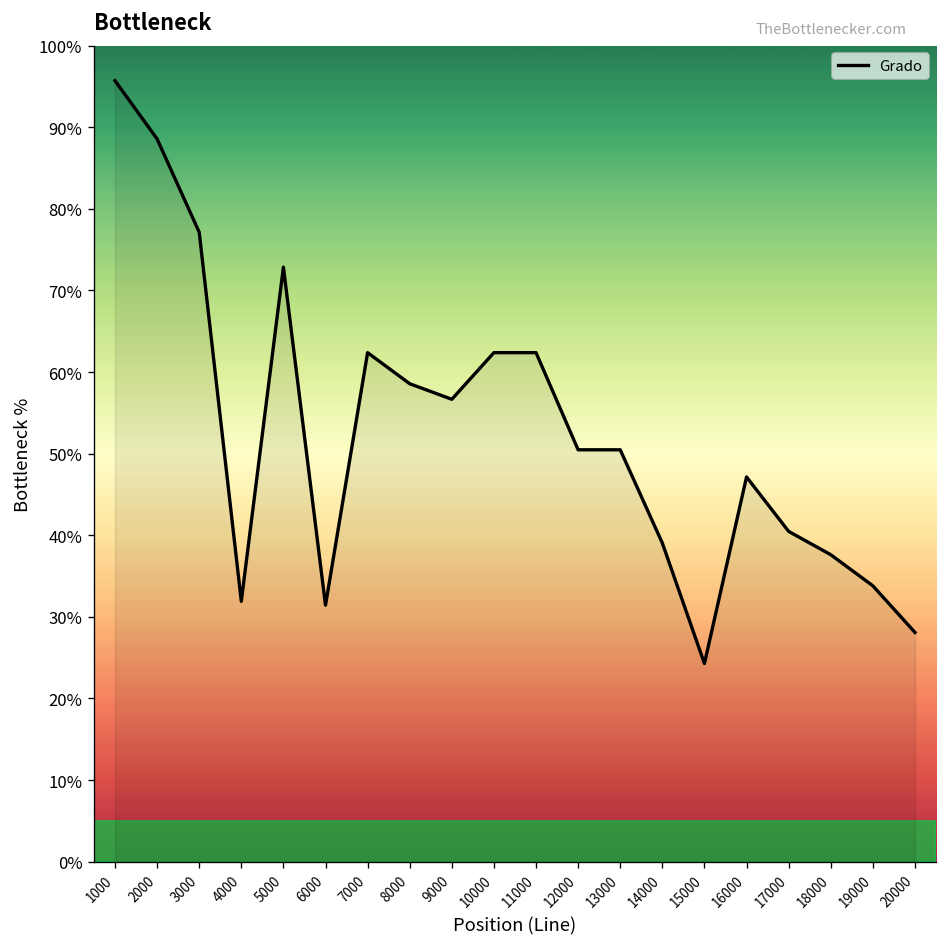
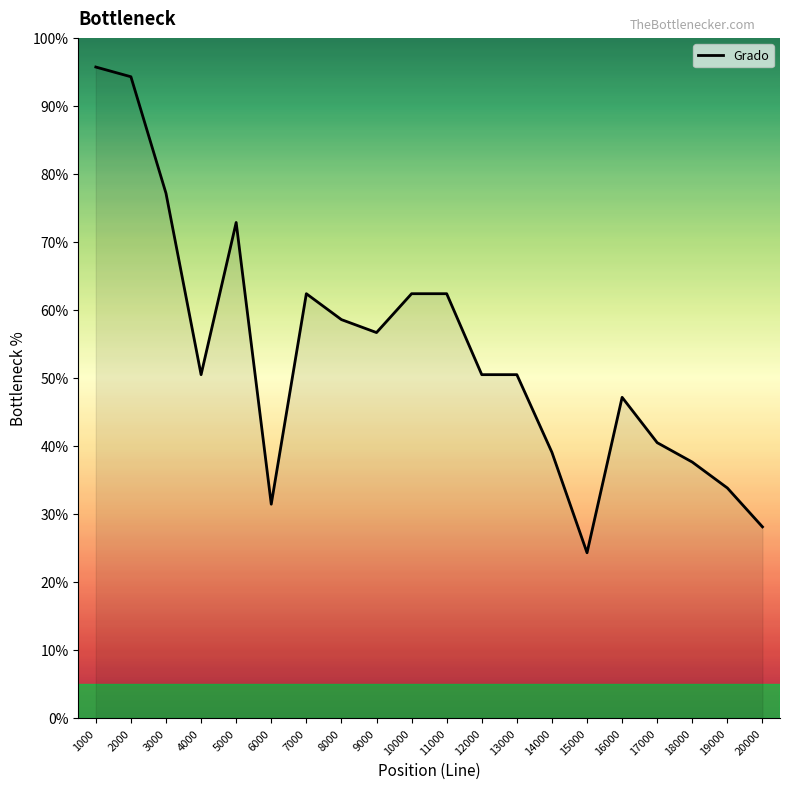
  {
    "1000": "96%",
-   "2000": "89%",
+   "2000": "94%",
    "3000": "77%",
-   "4000": "32%",
+   "4000": "50%",
    "5000": "73%",
    "6000": "31%",
    "7000": "62%",
    "8000": "59%",
    "9000": "57%",
    "10000": "62%",
    "11000": "62%",
    "12000": "50%",
    "13000": "50%",
    "14000": "39%",
    "15000": "24%",
    "16000": "47%",
    "17000": "40%",
    "18000": "38%",
    "19000": "34%",
    "20000": "28%"
  }
